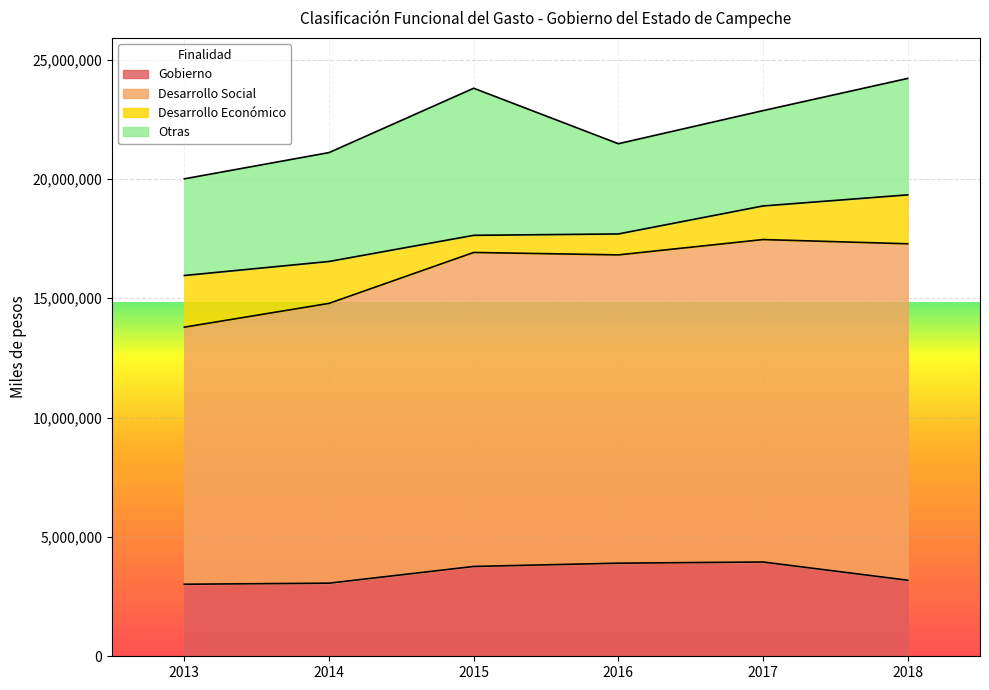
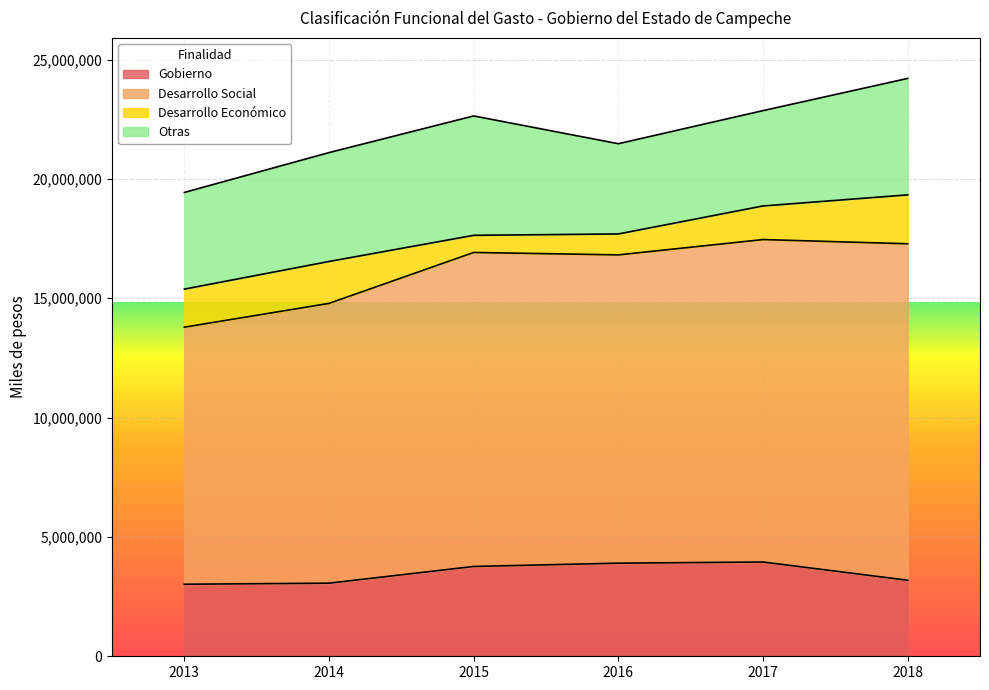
  {
    "Gobierno": {
      "2013": "3,000,000",
      "2014": "3,100,000",
      "2015": "3,800,000",
      "2016": "3,900,000",
      "2017": "3,900,000",
      "2018": "3,200,000"
    },
    "Desarrollo Social": {
      "2013": "10,800,000",
      "2014": "11,700,000",
      "2015": "13,200,000",
      "2016": "12,900,000",
      "2017": "13,500,000",
      "2018": "14,100,000"
    },
    "Desarrollo Económico": {
-     "2013": "2,200,000",
+     "2013": "1,600,000",
      "2014": "1,800,000",
      "2015": "700,000",
      "2016": "900,000",
      "2017": "1,400,000",
      "2018": "2,000,000"
    },
    "Otras": {
      "2013": "4,100,000",
      "2014": "4,600,000",
-     "2015": "6,200,000",
+     "2015": "5,000,000",
      "2016": "3,800,000",
      "2017": "4,000,000",
      "2018": "4,900,000"
    }
  }
